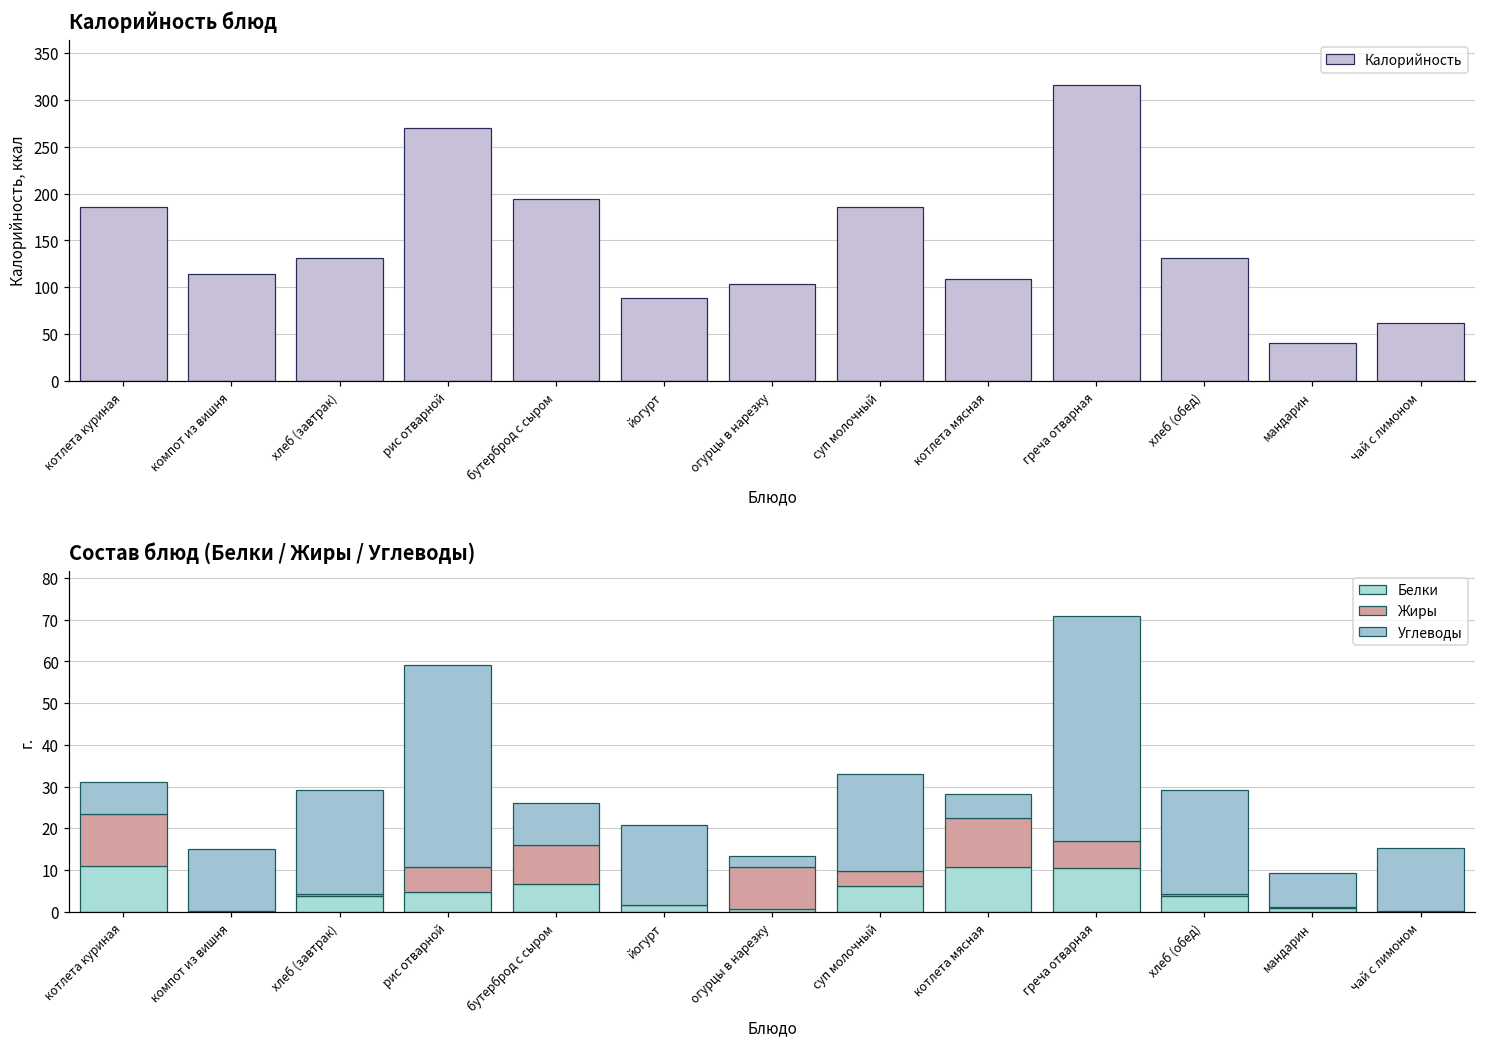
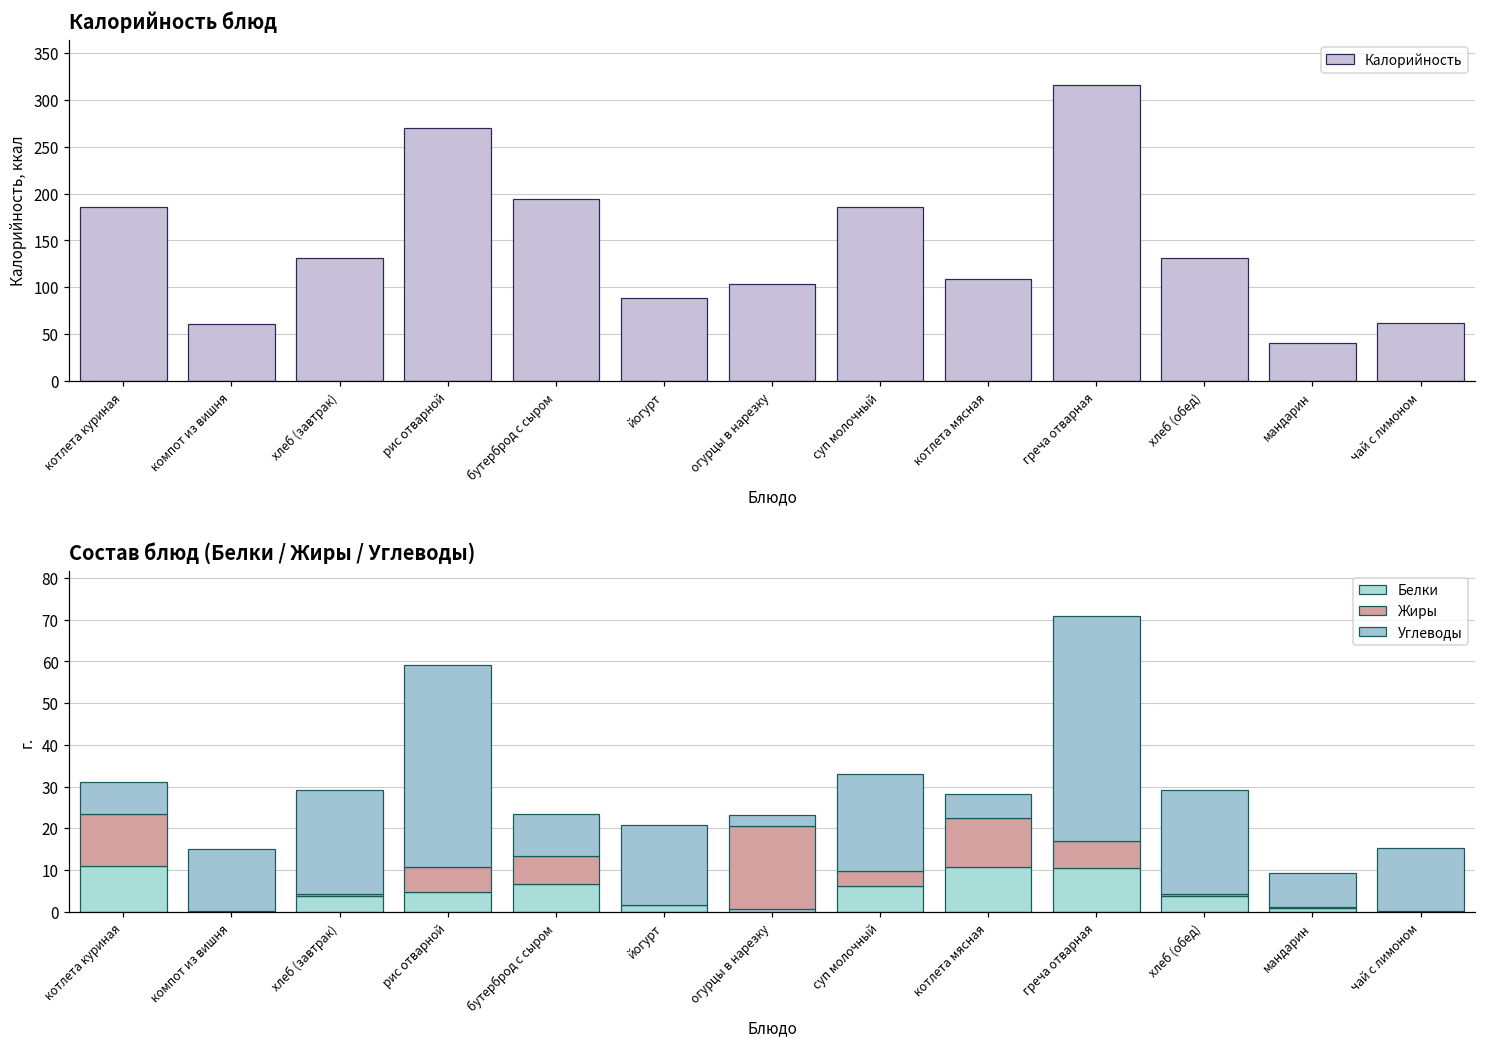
  {
    "Калорийность блюд": {
      "котлета куриная": 190,
-     "компот из вишня": 110,
+     "компот из вишня": 60,
      "хлеб (завтрак)": 130,
      "рис отварной": 270,
      "бутерброд с сыром": 190,
      "йогурт": 90,
      "огурцы в нарезку": 100,
      "суп молочный": 190,
      "котлета мясная": 110,
      "греча отварная": 320,
      "хлеб (обед)": 130,
      "мандарин": 40,
      "чай с лимоном": 60
    },
    "Состав блюд (Белки / Жиры / Углеводы)": {
      "Жиры": {
        "котлета куриная": 12,
        "компот из вишня": 0,
        "рис отварной": 6,
-       "бутерброд с сыром": 9,
-       "огурцы в нарезку": 10,
+       "бутерброд с сыром": 7,
+       "огурцы в нарезку": 20,
        "суп молочный": 4,
        "котлета мясная": 12,
        "греча отварная": 7
      }
    }
  }
